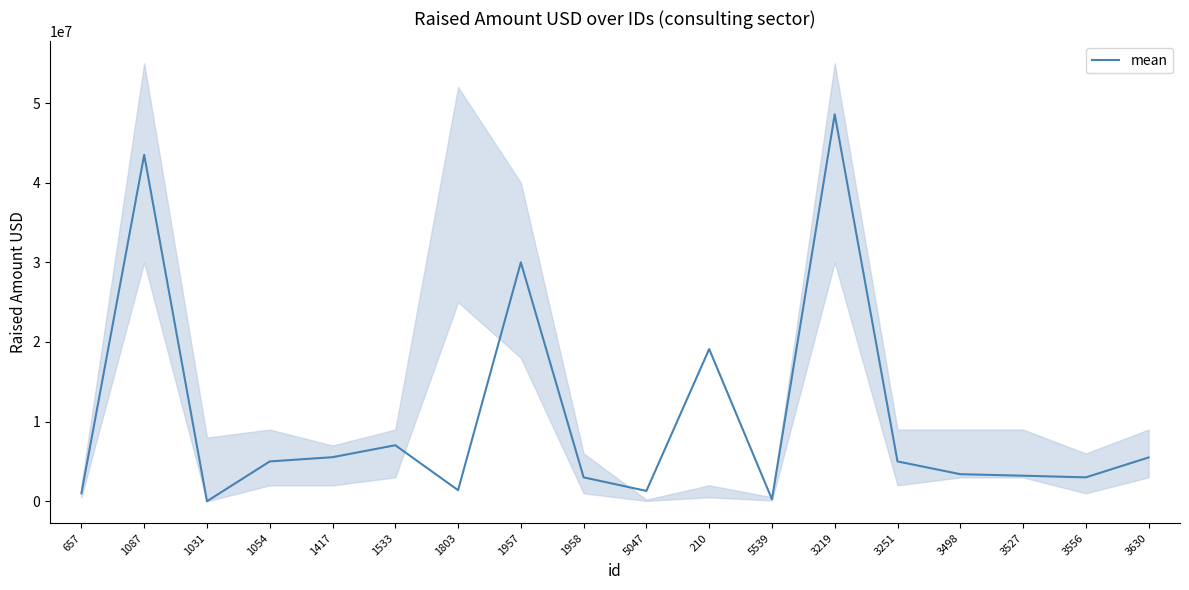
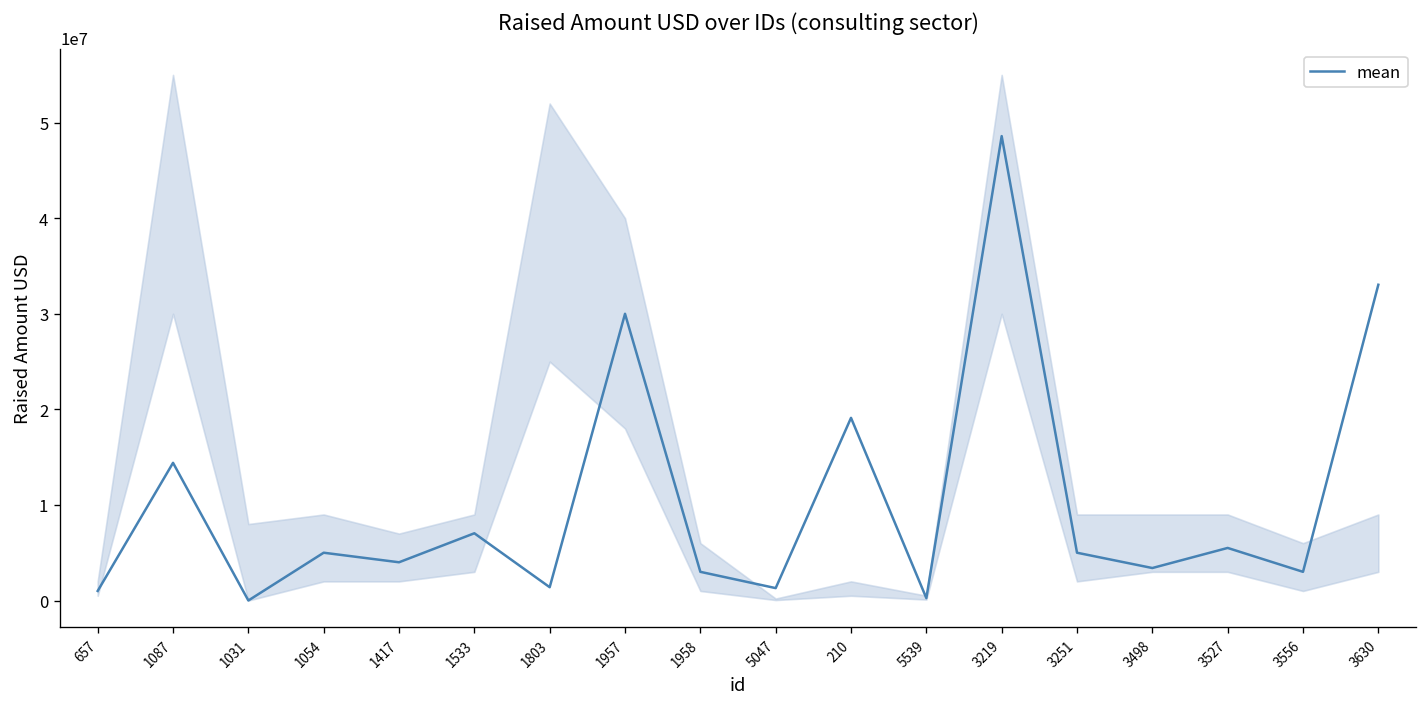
  {
    "mean": {
      "657": 1000000,
-     "1087": 44000000,
+     "1087": 14000000,
      "1031": 0,
      "1054": 5000000,
-     "1417": 6000000,
+     "1417": 4000000,
      "1533": 7000000,
      "1803": 1000000,
      "1957": 30000000,
      "1958": 3000000,
      "5047": 1000000,
      "210": 19000000,
      "3219": 49000000,
      "3251": 5000000,
      "3498": 3000000,
-     "3527": 3000000,
+     "3527": 6000000,
      "3556": 3000000,
-     "3630": 6000000
+     "3630": 33000000
    }
  }
